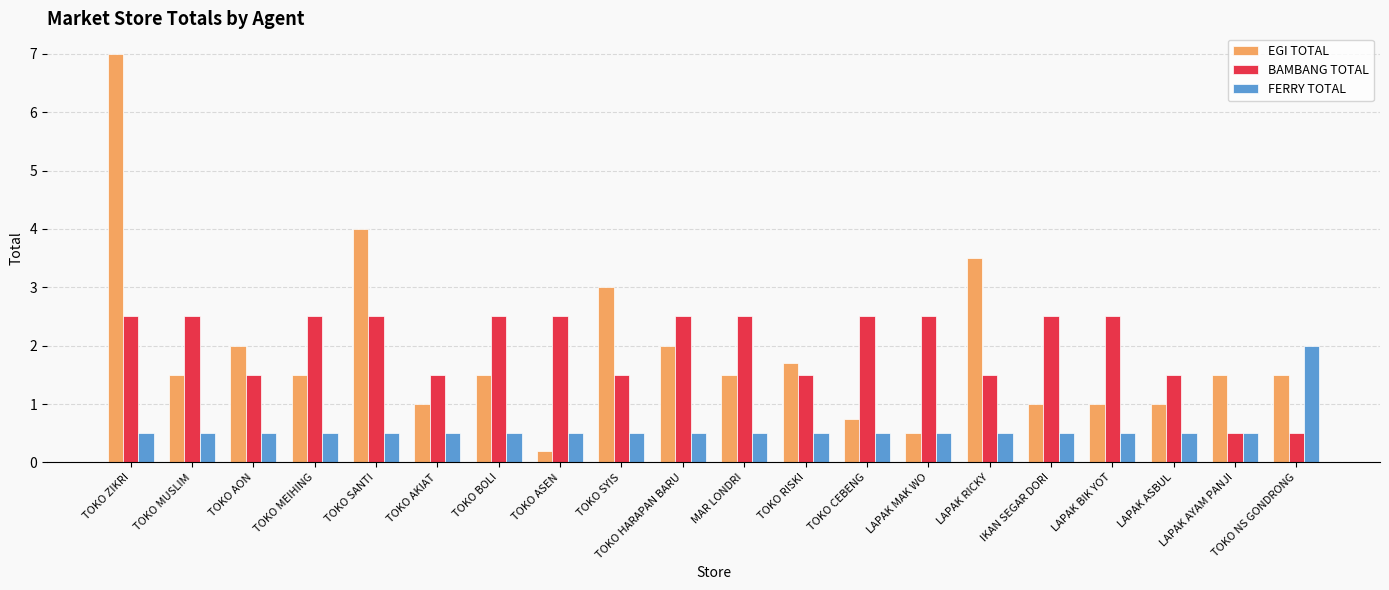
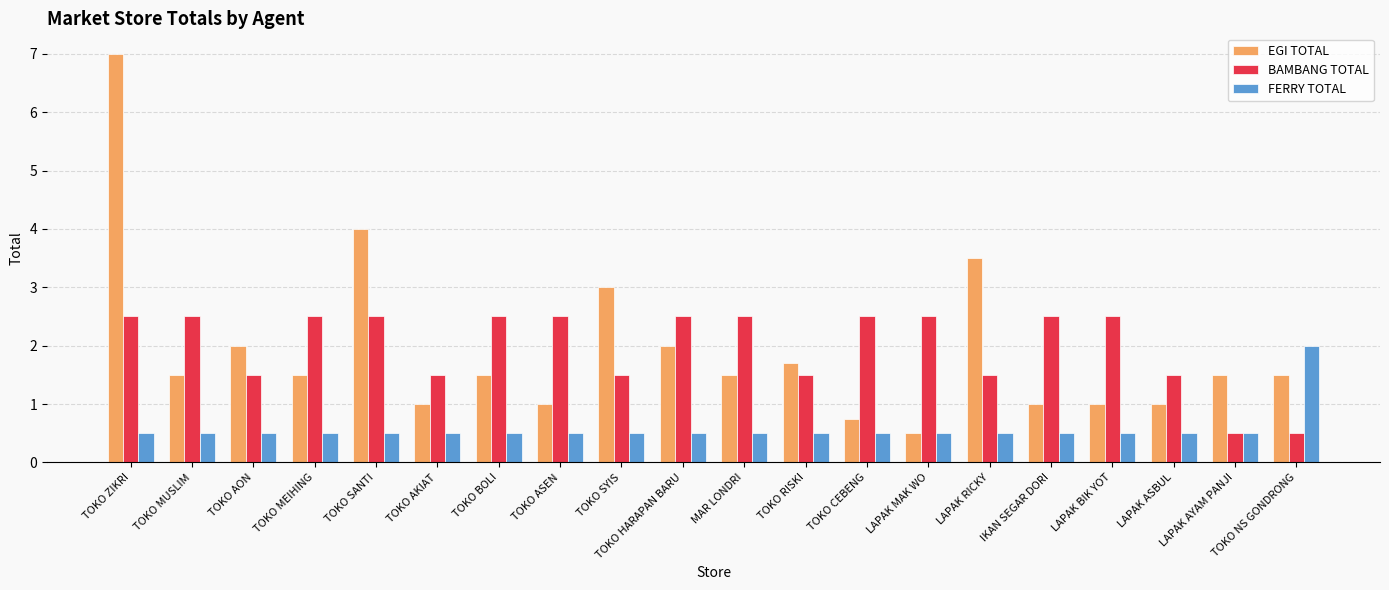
  {
    "EGI TOTAL": {
      "TOKO ZIKRI": 7.0,
      "TOKO MUSLIM": 1.5,
      "TOKO AON": 2.0,
      "TOKO MEIHING": 1.5,
      "TOKO SANTI": 4.0,
      "TOKO AKIAT": 1.0,
      "TOKO BOLI": 1.5,
-     "TOKO ASEN": 0.2,
+     "TOKO ASEN": 1.0,
      "TOKO SYIS": 3.0,
      "TOKO HARAPAN BARU": 2.0,
      "MAR LONDRI": 1.5,
      "TOKO RISKI": 1.7,
      "TOKO CEBENG": 0.8,
      "LAPAK MAK WO": 0.5,
      "LAPAK RICKY": 3.5,
      "IKAN SEGAR DORI": 1.0,
      "LAPAK BIK YOT": 1.0,
      "LAPAK ASBUL": 1.0,
      "LAPAK AYAM PANJI": 1.5,
      "TOKO NS GONDRONG": 1.5
    },
    "BAMBANG TOTAL": {
      "TOKO ZIKRI": 2.5,
      "TOKO MUSLIM": 2.5,
      "TOKO AON": 1.5,
      "TOKO MEIHING": 2.5,
      "TOKO SANTI": 2.5,
      "TOKO AKIAT": 1.5,
      "TOKO BOLI": 2.5,
      "TOKO ASEN": 2.5,
      "TOKO SYIS": 1.5,
      "TOKO HARAPAN BARU": 2.5,
      "MAR LONDRI": 2.5,
      "TOKO RISKI": 1.5,
      "TOKO CEBENG": 2.5,
      "LAPAK MAK WO": 2.5,
      "LAPAK RICKY": 1.5,
      "IKAN SEGAR DORI": 2.5,
      "LAPAK BIK YOT": 2.5,
      "LAPAK ASBUL": 1.5,
      "LAPAK AYAM PANJI": 0.5,
      "TOKO NS GONDRONG": 0.5
    },
    "FERRY TOTAL": {
      "TOKO ZIKRI": 0.5,
      "TOKO MUSLIM": 0.5,
      "TOKO AON": 0.5,
      "TOKO MEIHING": 0.5,
      "TOKO SANTI": 0.5,
      "TOKO AKIAT": 0.5,
      "TOKO BOLI": 0.5,
      "TOKO ASEN": 0.5,
      "TOKO SYIS": 0.5,
      "TOKO HARAPAN BARU": 0.5,
      "MAR LONDRI": 0.5,
      "TOKO RISKI": 0.5,
      "TOKO CEBENG": 0.5,
      "LAPAK MAK WO": 0.5,
      "LAPAK RICKY": 0.5,
      "IKAN SEGAR DORI": 0.5,
      "LAPAK BIK YOT": 0.5,
      "LAPAK ASBUL": 0.5,
      "LAPAK AYAM PANJI": 0.5,
      "TOKO NS GONDRONG": 2.0
    }
  }
